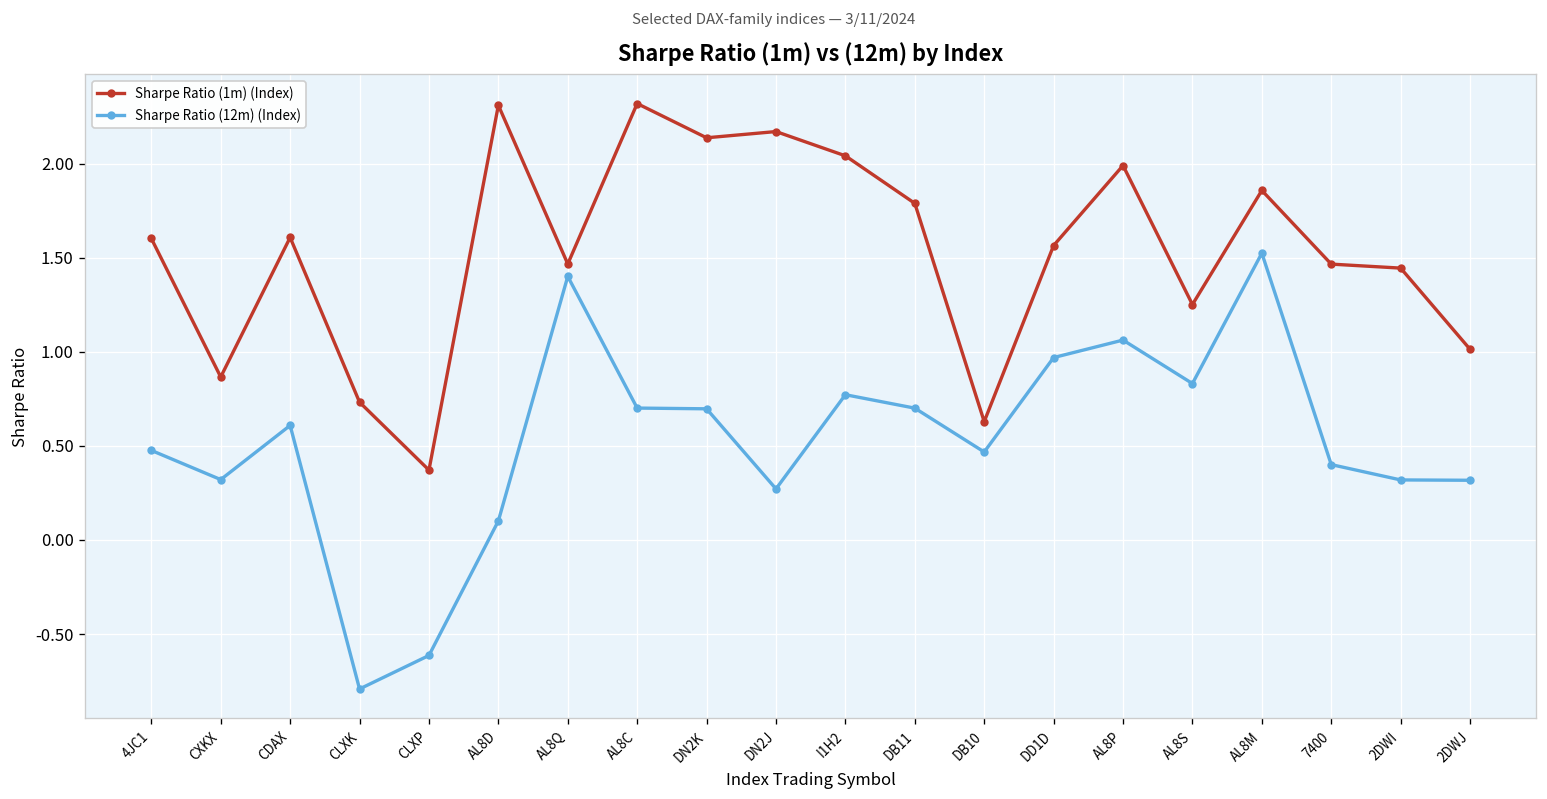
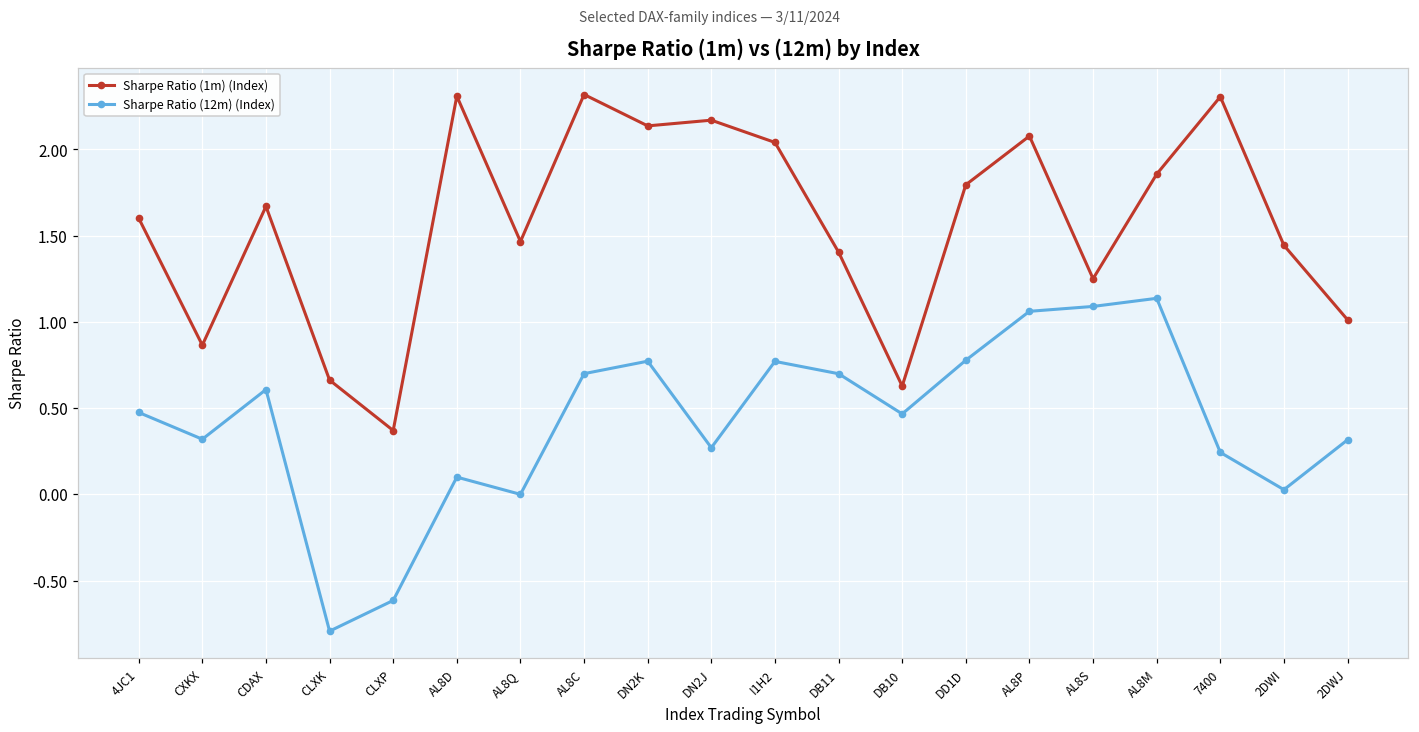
  {
    "Sharpe Ratio (1m) (Index)": {
      "4JC1": 1.60,
      "CXKX": 0.87,
-     "CDAX": 1.61,
-     "CLXK": 0.73,
+     "CDAX": 1.67,
+     "CLXK": 0.66,
      "CLXP": 0.37,
      "AL8D": 2.31,
      "AL8Q": 1.47,
      "AL8C": 2.32,
      "DN2K": 2.14,
      "DN2J": 2.17,
      "I1H2": 2.04,
-     "DB11": 1.79,
+     "DB11": 1.40,
      "DB10": 0.63,
-     "DD1D": 1.56,
-     "AL8P": 1.99,
+     "DD1D": 1.80,
+     "AL8P": 2.08,
      "AL8S": 1.25,
      "AL8M": 1.86,
-     "7400": 1.47,
+     "7400": 2.31,
      "2DWI": 1.44,
      "2DWJ": 1.01
    },
    "Sharpe Ratio (12m) (Index)": {
      "4JC1": 0.48,
      "CXKX": 0.32,
      "CDAX": 0.61,
      "CLXK": -0.79,
      "CLXP": -0.62,
      "AL8D": 0.10,
-     "AL8Q": 1.4,
+     "AL8Q": 0.0,
      "AL8C": 0.70,
-     "DN2K": 0.70,
+     "DN2K": 0.77,
      "DN2J": 0.27,
      "I1H2": 0.77,
      "DB11": 0.70,
      "DB10": 0.47,
-     "DD1D": 0.97,
+     "DD1D": 0.78,
      "AL8P": 1.06,
-     "AL8S": 0.83,
-     "AL8M": 1.52,
-     "7400": 0.40,
-     "2DWI": 0.32,
+     "AL8S": 1.09,
+     "AL8M": 1.14,
+     "7400": 0.24,
+     "2DWI": 0.03,
      "2DWJ": 0.32
    }
  }
